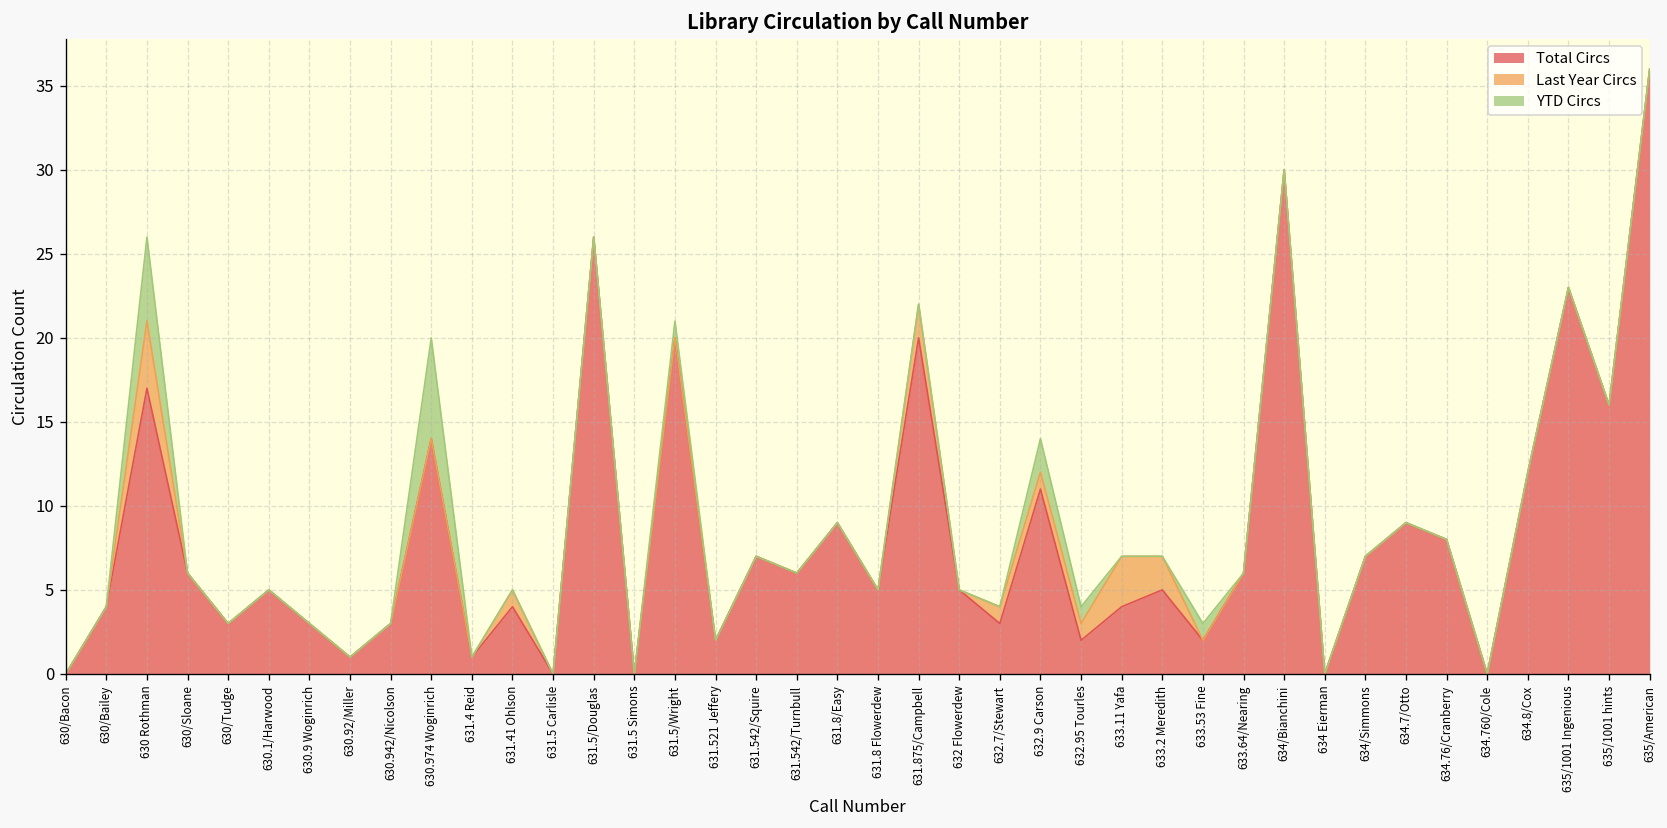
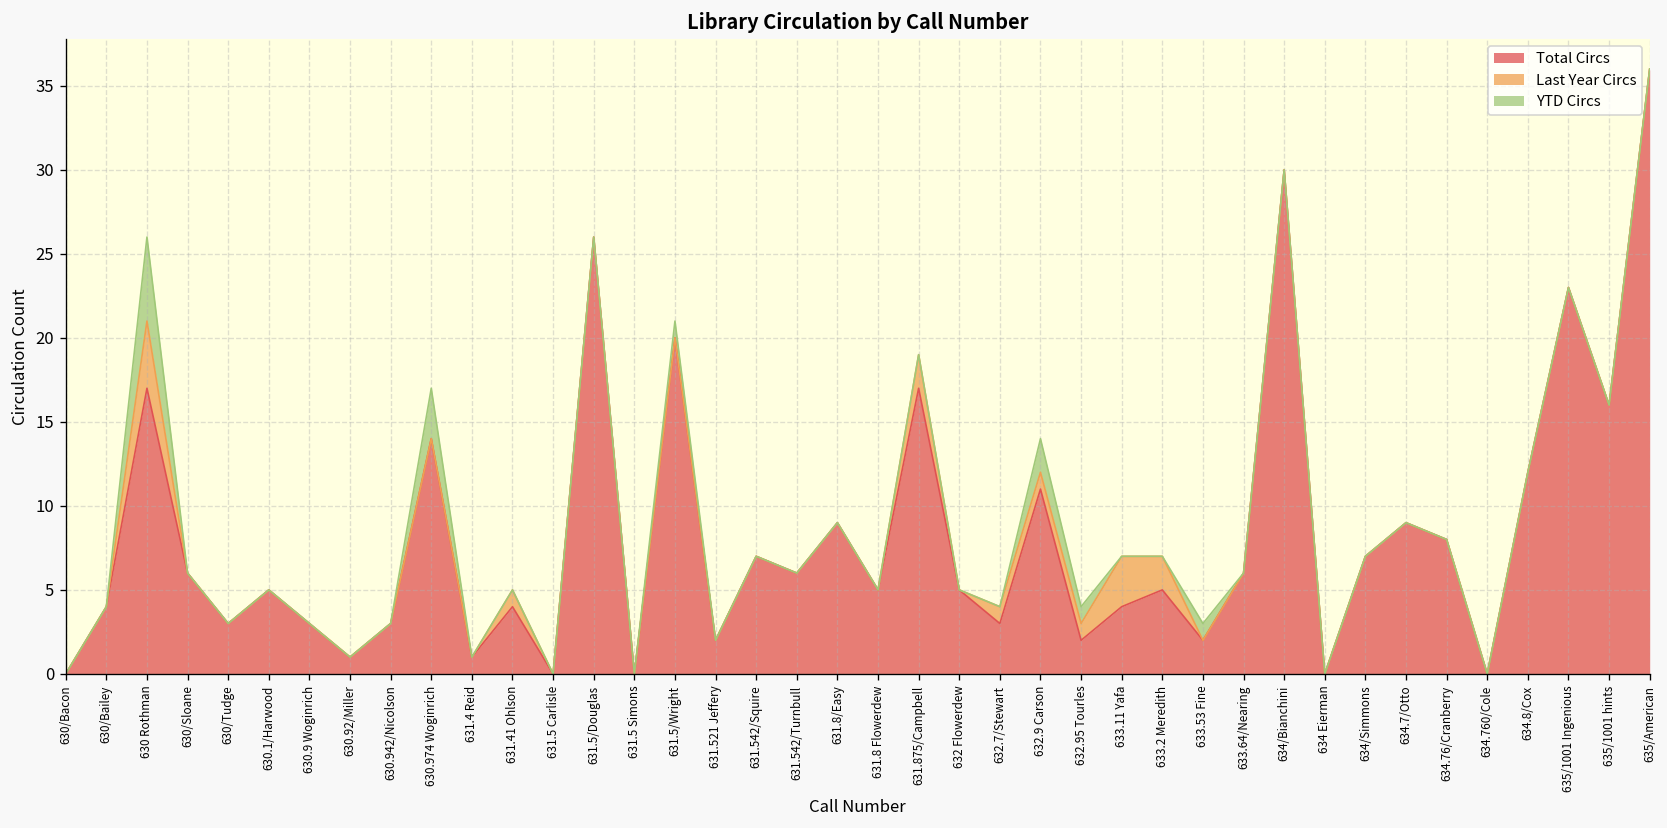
  {
    "Total Circs": {
      "630 Rothman": 17,
      "631.41 Ohlson": 4,
-     "631.875/Campbell": 20,
+     "631.875/Campbell": 17,
      "632.7/Stewart": 3,
      "632.9 Carson": 11,
      "632.95 Tourles": 2,
      "633.11 Yafa": 4,
      "633.2 Meredith": 5
    },
    "Last Year Circs": {
      "630 Rothman": 4,
      "632.9 Carson": 1,
      "632.95 Tourles": 1
    },
    "YTD Circs": {
      "630 Rothman": 5,
-     "630.974 Woginrich": 6,
+     "630.974 Woginrich": 3,
      "631.5/Wright": 1,
      "632.9 Carson": 2,
      "632.95 Tourles": 1,
      "633.53 Fine": 1
    }
  }
